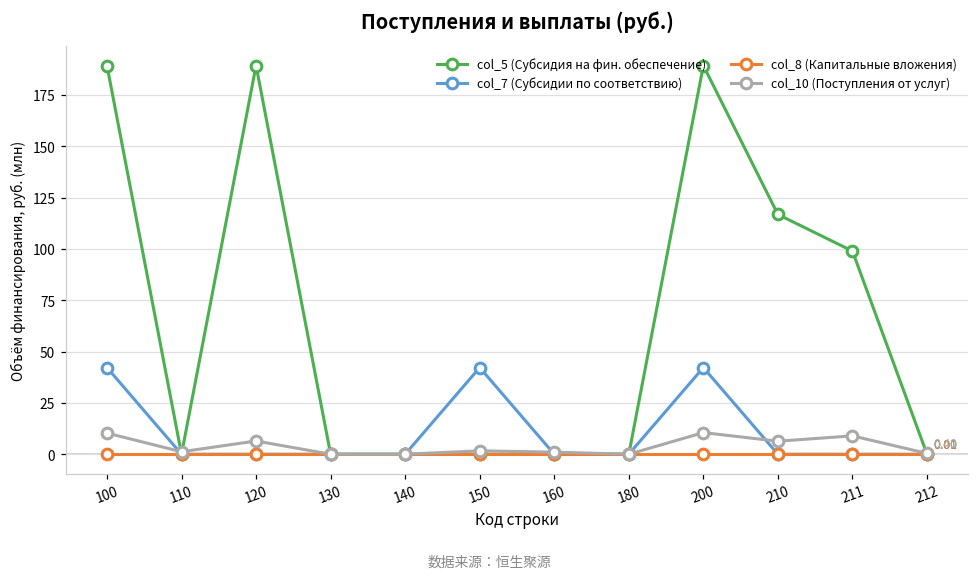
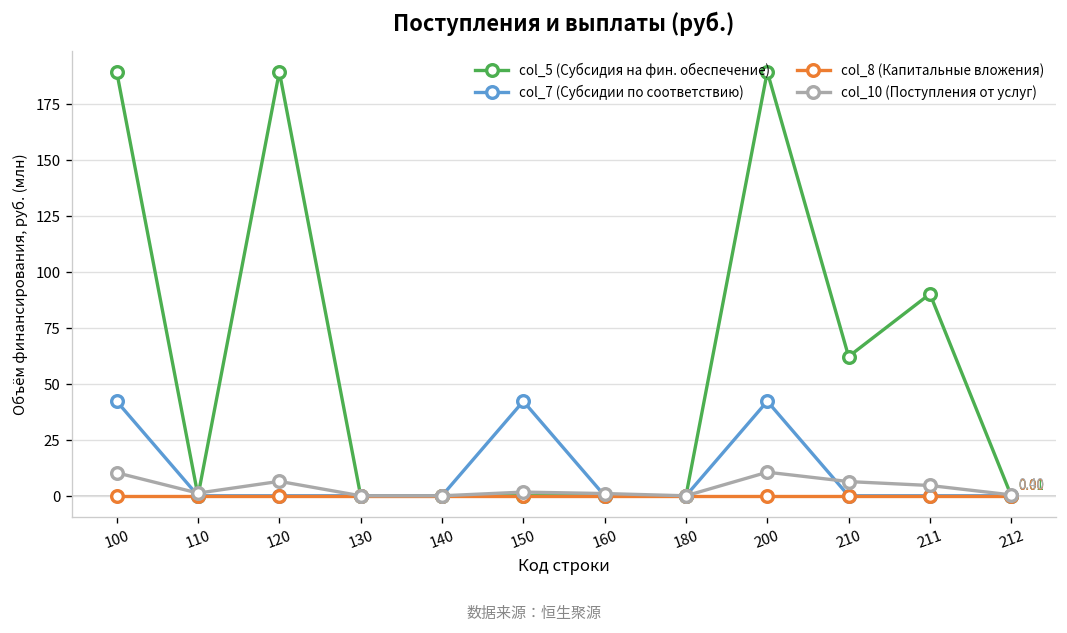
  {
    "col_5 (Субсидия на фин. обеспечение)": {
      "100": 189,
      "120": 189,
      "200": 189,
-     "210": 117,
-     "211": 99
+     "210": 62,
+     "211": 90
    },
    "col_7 (Субсидии по соответствию)": {
      "100": 42,
      "150": 42,
      "200": 42
    },
    "col_8 (Капитальные вложения)": {
      "100": 0,
      "200": 0
    },
    "col_10 (Поступления от услуг)": {
      "100": 10,
      "120": 6,
      "150": 2,
      "200": 11,
      "210": 6,
-     "211": 9
+     "211": 5
    }
  }
